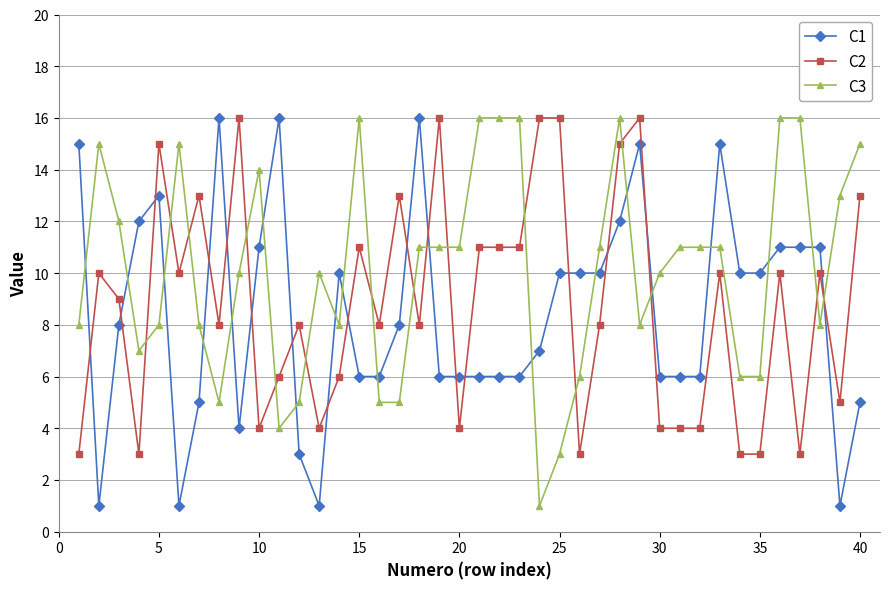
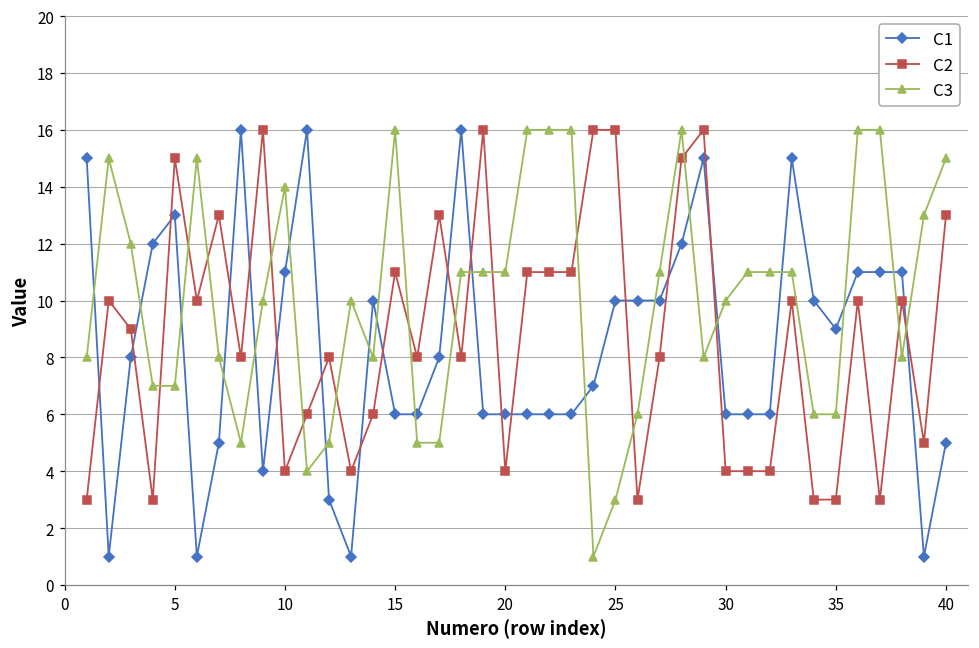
  {
    "C1": {
      "5": 13,
      "10": 11,
      "15": 6,
      "20": 6,
      "25": 10,
      "30": 6,
-     "35": 10,
+     "35": 9,
      "40": 5
    },
    "C2": {
      "5": 15,
      "10": 4,
      "15": 11,
      "20": 4,
      "25": 16,
      "30": 4,
      "35": 3,
      "40": 13
    },
    "C3": {
-     "5": 8,
+     "5": 7,
      "10": 14,
      "15": 16,
      "20": 11,
      "25": 3,
      "30": 10,
      "35": 6,
      "40": 15
    }
  }
